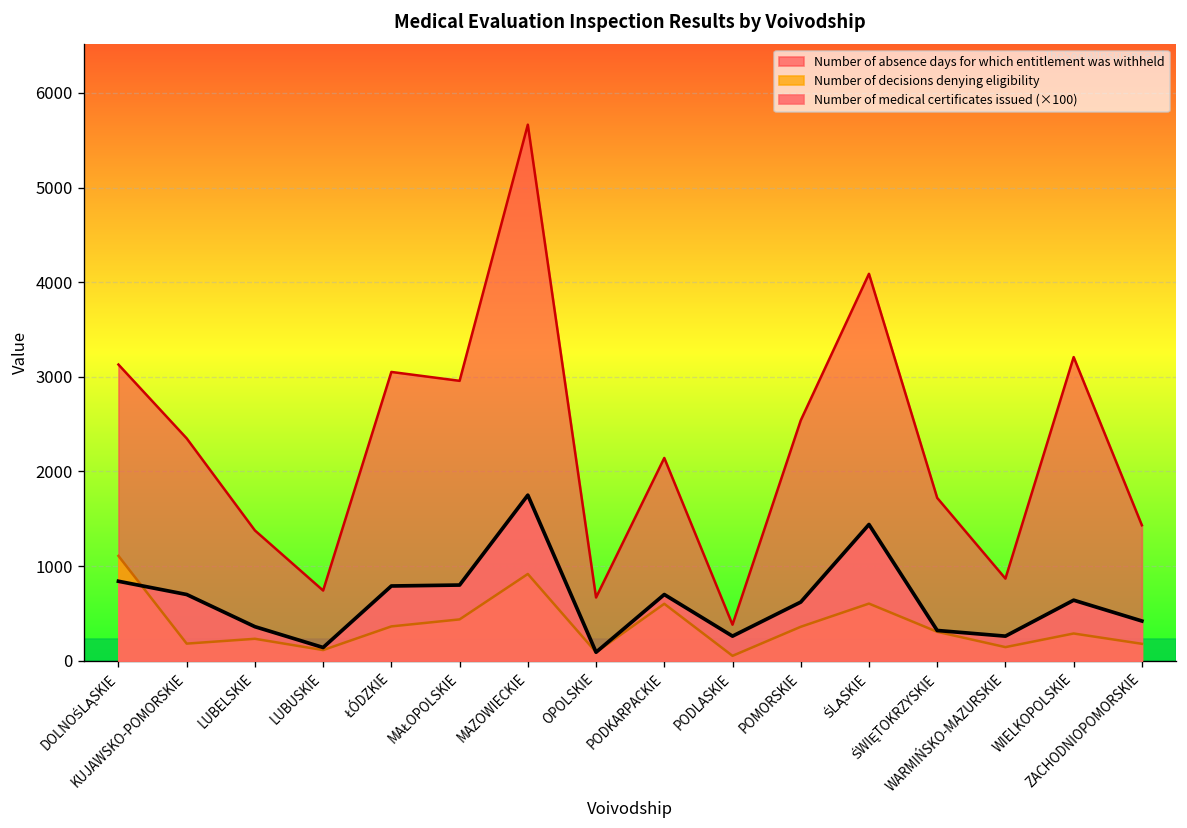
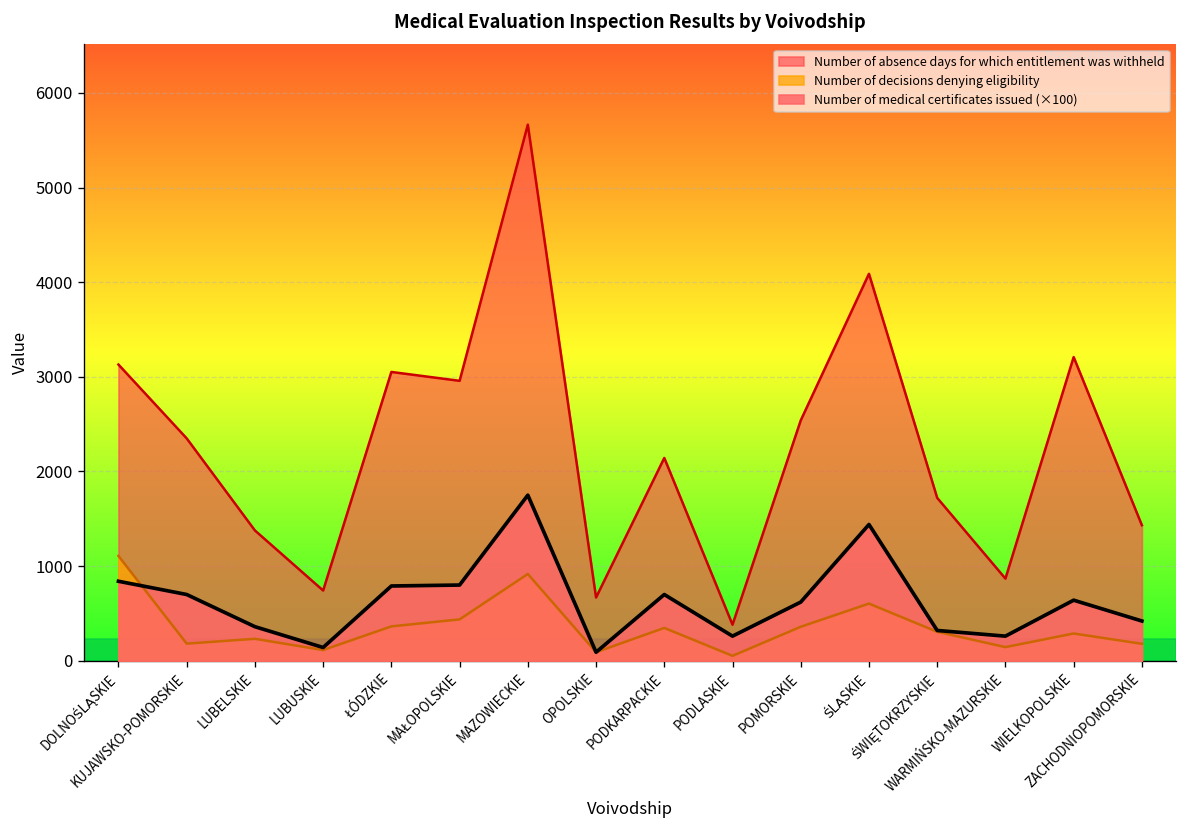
  {
    "Number of decisions denying eligibility": {
      "DOLNOŚLĄSKIE": 1100,
      "LUBELSKIE": 200,
      "ŁÓDZKIE": 400,
      "MAŁOPOLSKIE": 400,
      "MAZOWIECKIE": 900,
-     "PODKARPACKIE": 600,
+     "PODKARPACKIE": 300,
      "POMORSKIE": 400,
      "ŚLĄSKIE": 600,
      "WIELKOPOLSKIE": 300
    }
  }
